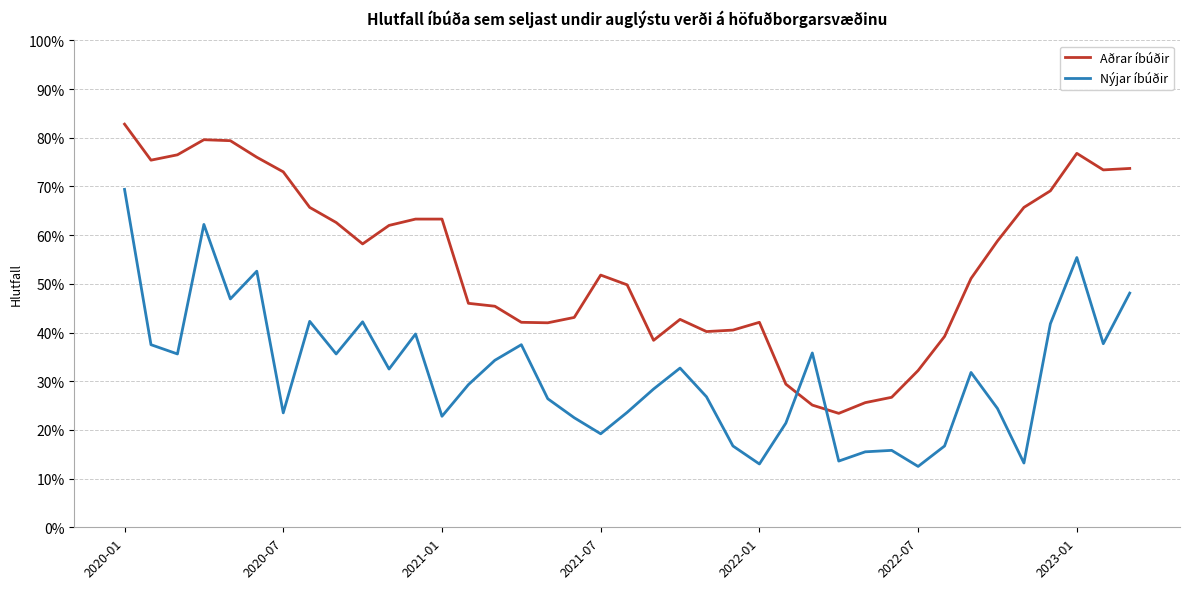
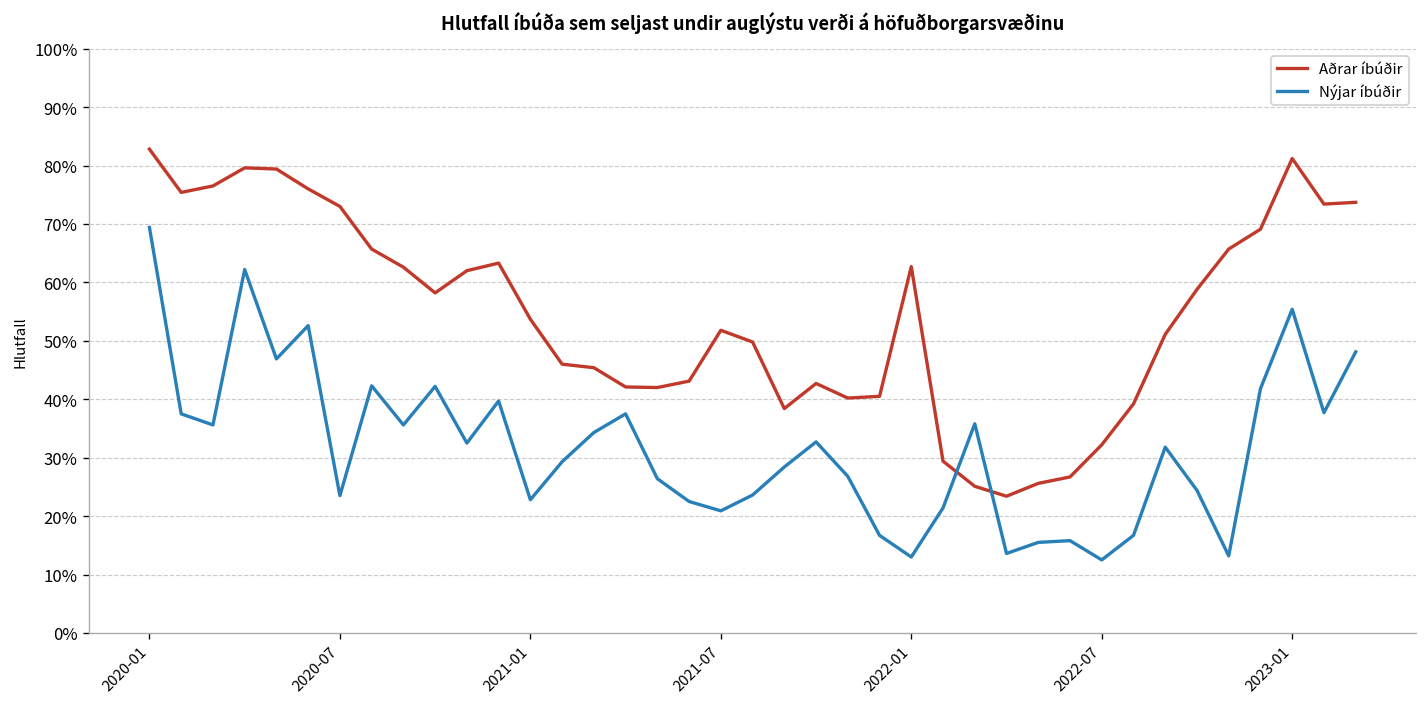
  {
    "Aðrar íbúðir": {
      "2020-01": "83%",
      "2020-07": "73%",
-     "2021-01": "63%",
+     "2021-01": "54%",
      "2021-07": "52%",
-     "2022-01": "42%",
+     "2022-01": "63%",
      "2022-07": "32%",
-     "2023-01": "77%"
+     "2023-01": "81%"
    },
    "Nýjar íbúðir": {
      "2020-01": "69%",
      "2020-07": "24%",
      "2021-01": "23%",
-     "2021-07": "19%",
+     "2021-07": "21%",
      "2022-01": "13%",
      "2022-07": "13%",
      "2023-01": "55%"
    }
  }
